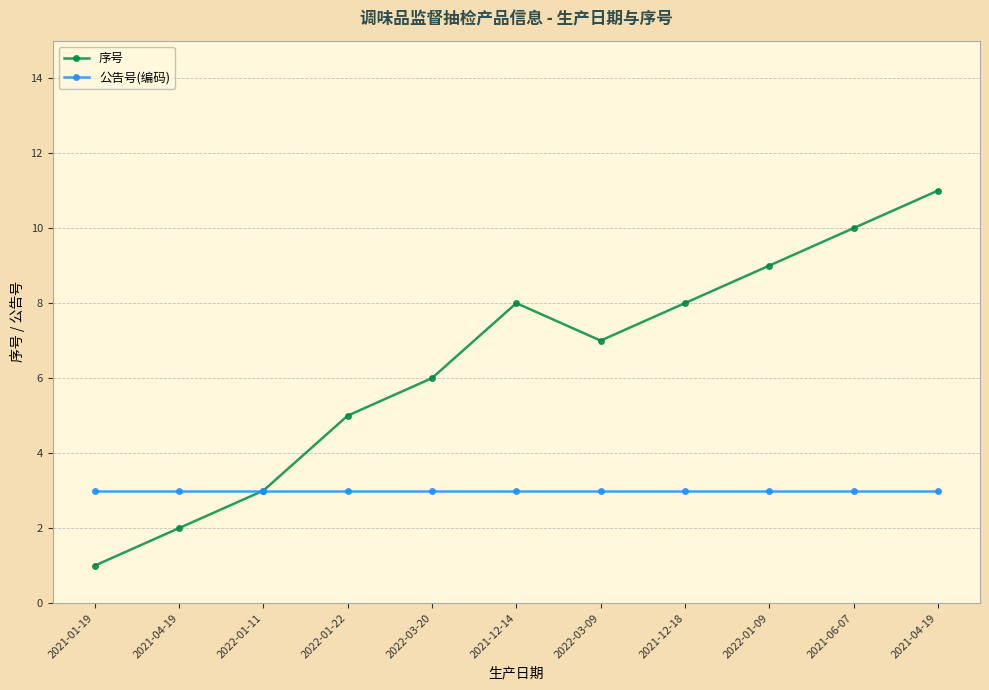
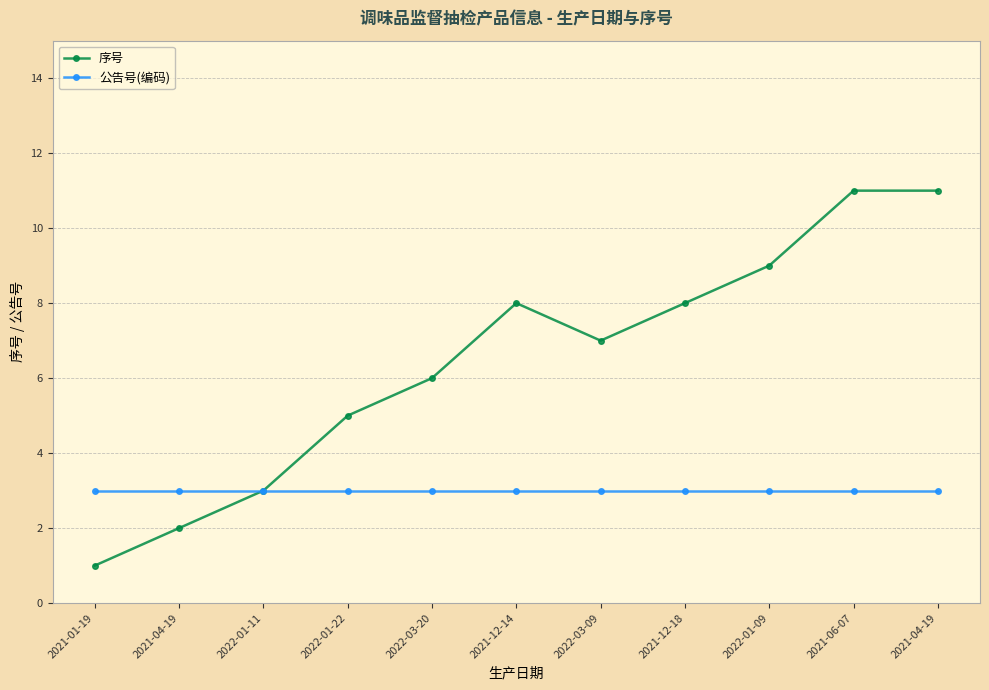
  {
    "序号": {
      "2021-01-19": 1,
      "2022-01-22": 5,
      "2022-03-20": 6,
      "2021-12-14": 8,
      "2022-03-09": 7,
      "2021-12-18": 8,
      "2022-01-09": 9,
-     "2021-06-07": 10
+     "2021-06-07": 11
    },
    "公告号(编码)": {
      "2021-01-19": 3,
      "2022-01-22": 3,
      "2022-03-20": 3,
      "2021-12-14": 3,
      "2022-03-09": 3,
      "2021-12-18": 3,
      "2022-01-09": 3,
      "2021-06-07": 3
    }
  }
